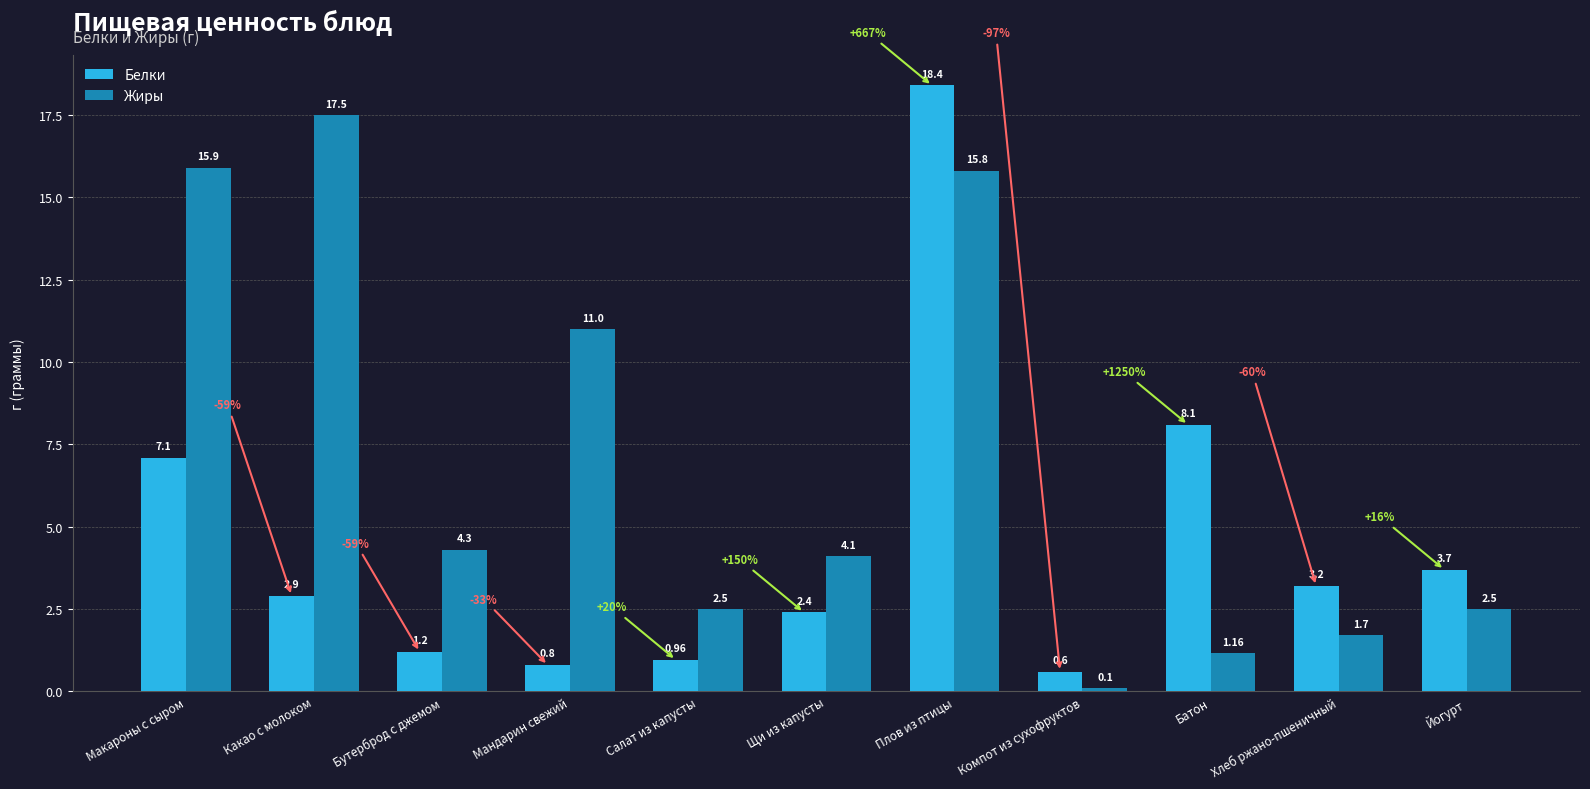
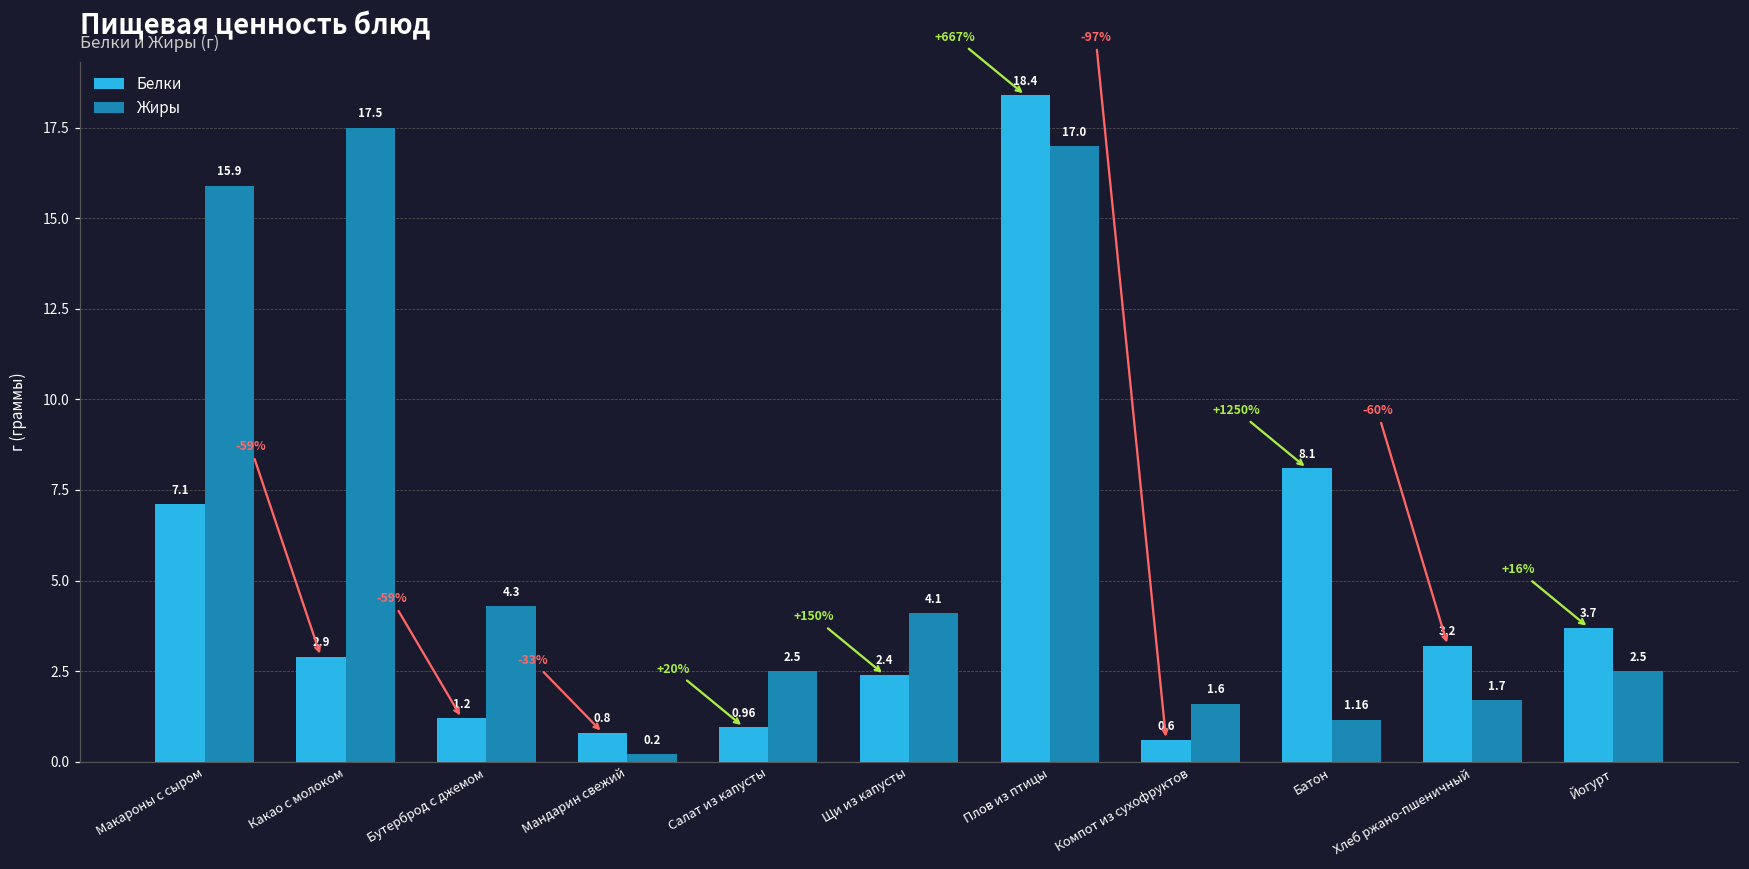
  {
    "Белки": {
      "Макароны с сыром": 7.1
    },
    "Жиры": {
      "Макароны с сыром": 15.9,
      "Какао с молоком": 17.5,
      "Бутерброд с джемом": 4.3,
-     "Мандарин свежий": 11.0,
+     "Мандарин свежий": 0.2,
      "Щи из капусты": 4.1,
-     "Плов из птицы": 15.8,
-     "Компот из сухофруктов": 0.1,
+     "Плов из птицы": 17.0,
+     "Компот из сухофруктов": 1.6,
      "Батон": 1.16,
      "Хлеб ржано-пшеничный": 1.7,
      "Йогурт": 2.5
    }
  }
